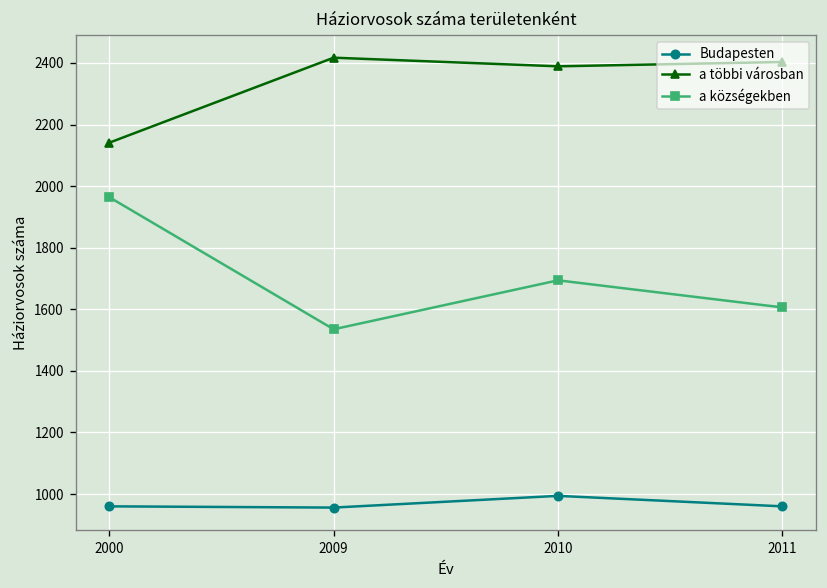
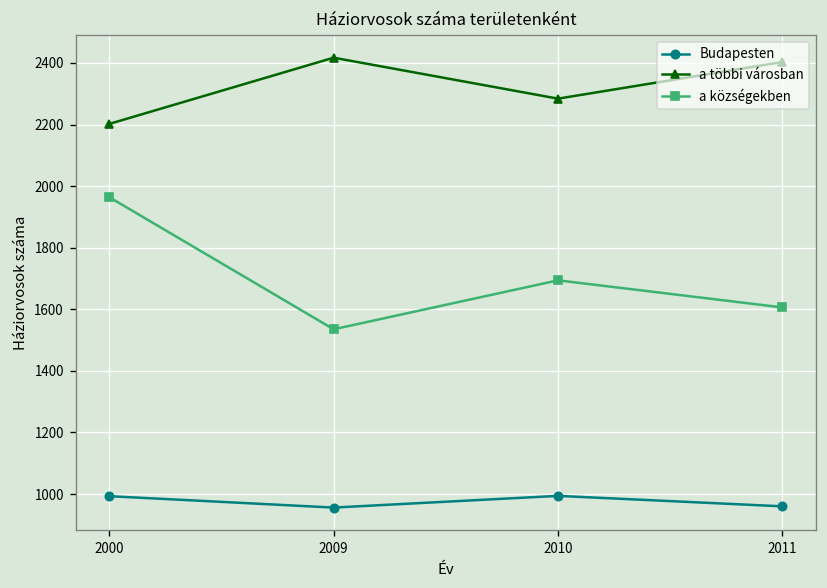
  {
    "Budapesten": {
-     "2000": 960,
+     "2000": 990,
      "2009": 960,
      "2010": 990,
      "2011": 960
    },
    "a többi városban": {
-     "2000": 2140,
+     "2000": 2200,
      "2009": 2420,
-     "2010": 2390
+     "2010": 2280
    },
    "a községekben": {
      "2000": 1960,
      "2009": 1540,
      "2010": 1690,
      "2011": 1610
    }
  }
